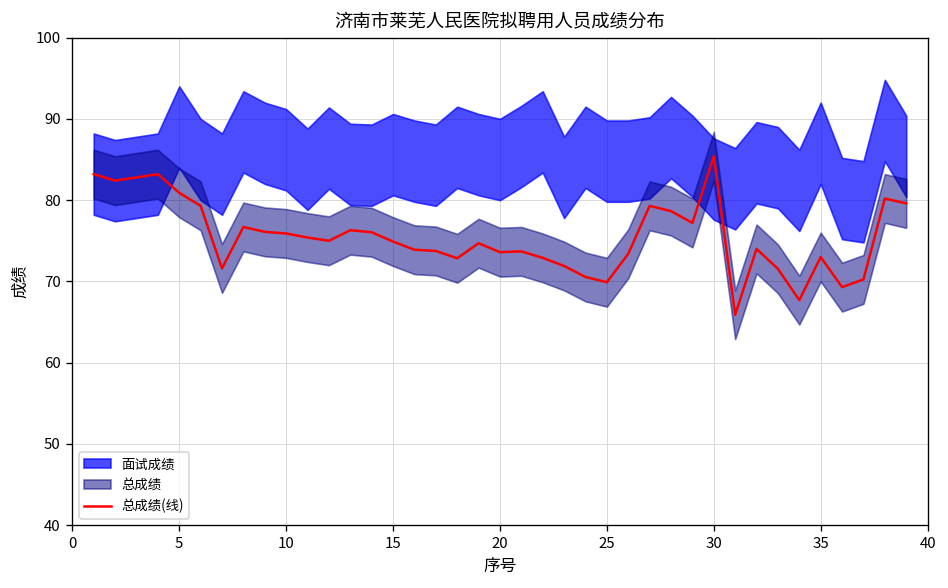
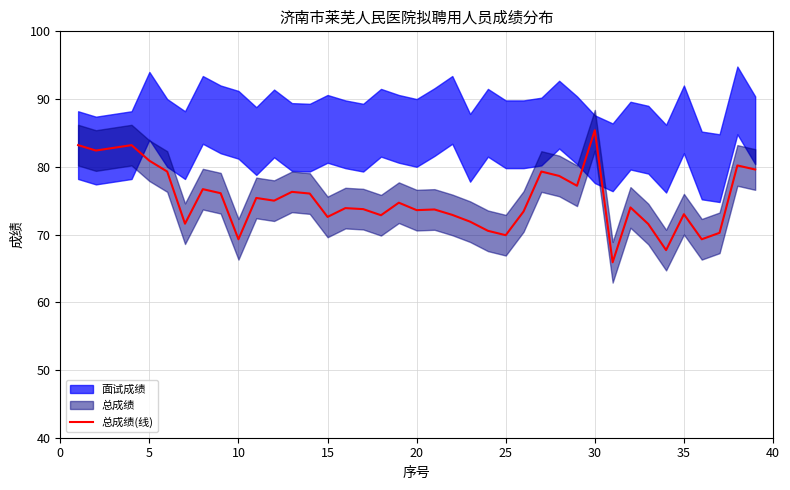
  {
    "总成绩(线)": {
      "5": 81,
-     "10": 76,
-     "15": 75,
+     "10": 69,
+     "15": 73,
      "20": 74,
      "25": 70,
      "30": 85,
      "35": 73
    }
  }
